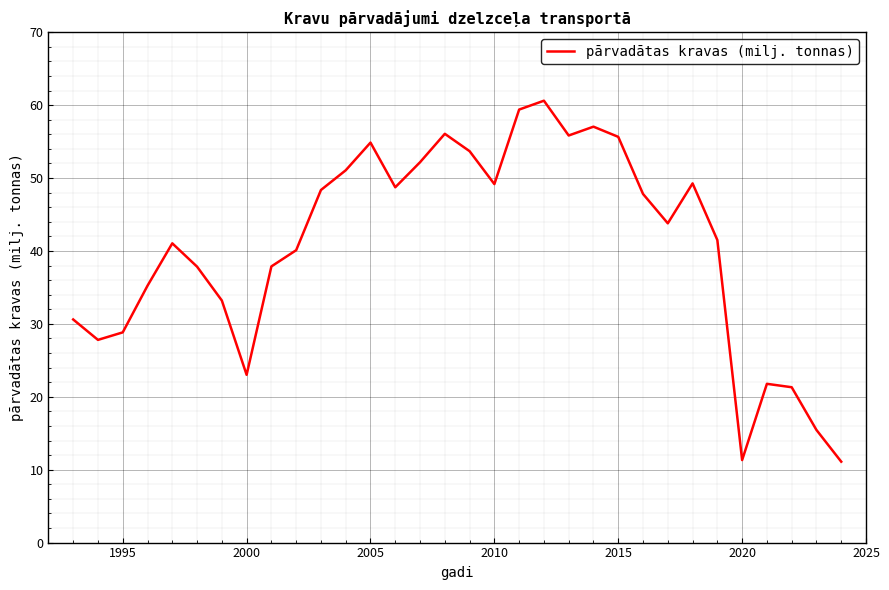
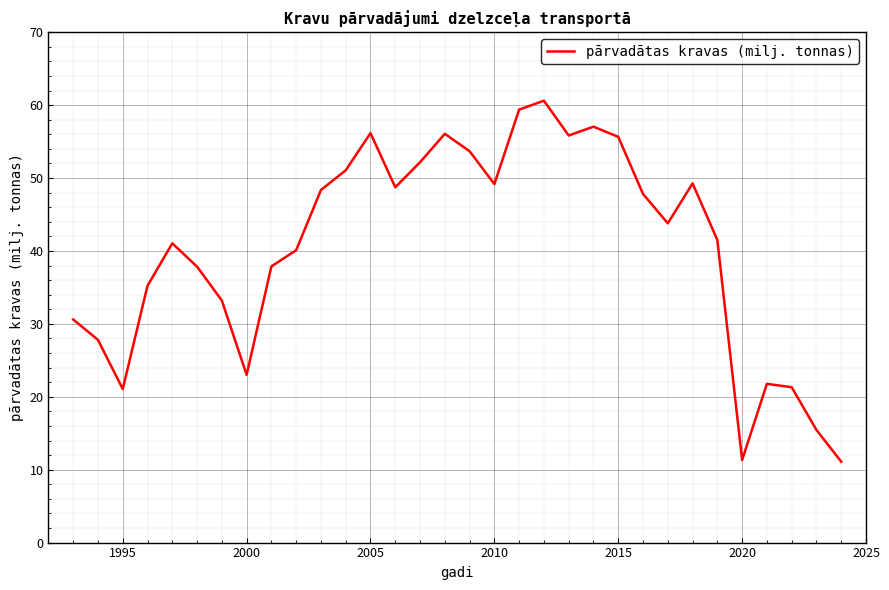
  {
-   "1995": 29,
+   "1995": 21,
    "2000": 23,
-   "2005": 55,
+   "2005": 56,
    "2010": 49,
    "2015": 56,
    "2020": 11
  }
